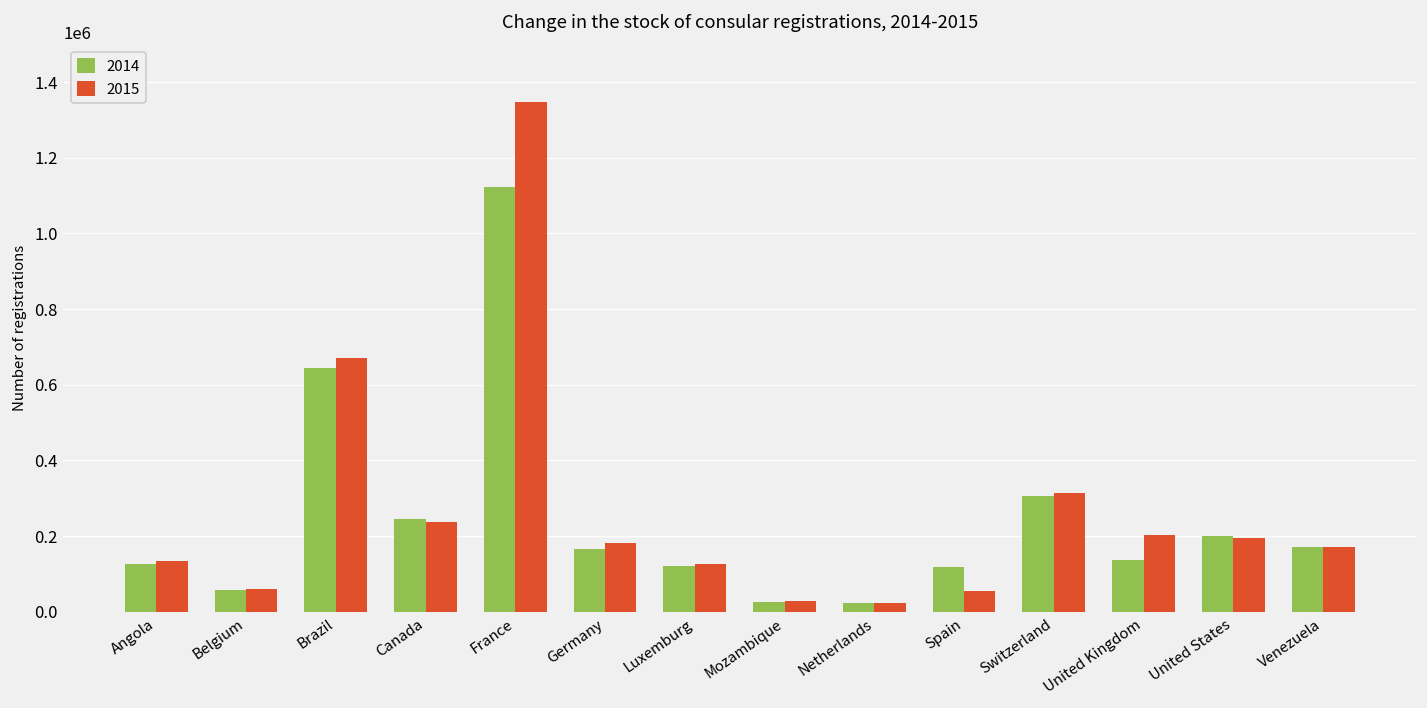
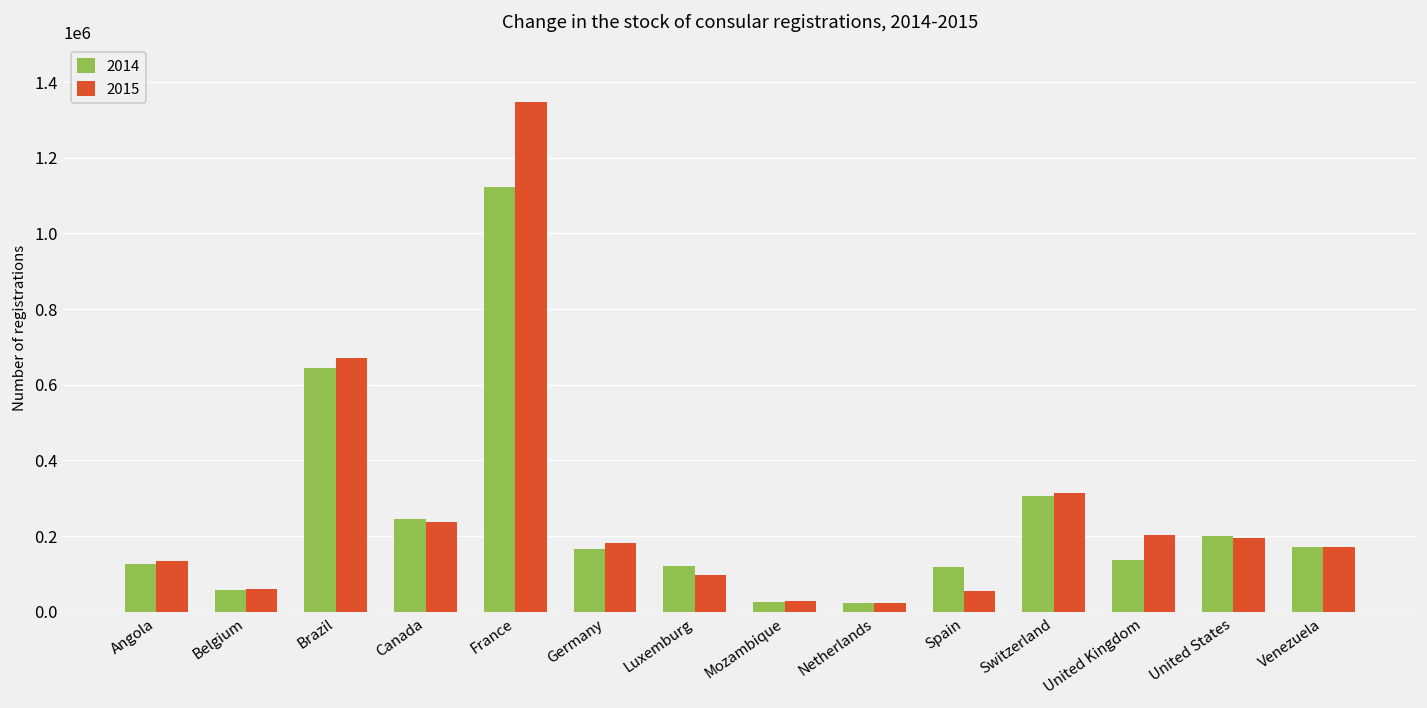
  {
    "2014": {
      "Angola": 130000,
      "Belgium": 60000,
      "Brazil": 640000,
      "Canada": 250000,
      "France": 1120000,
      "Germany": 160000,
      "Luxemburg": 120000,
      "Mozambique": 20000,
      "Netherlands": 20000,
      "Spain": 120000,
      "Switzerland": 310000,
      "United Kingdom": 140000,
      "United States": 200000,
      "Venezuela": 170000
    },
    "2015": {
      "Angola": 130000,
      "Belgium": 60000,
      "Brazil": 670000,
      "Canada": 240000,
      "France": 1350000,
      "Germany": 180000,
-     "Luxemburg": 130000,
+     "Luxemburg": 100000,
      "Mozambique": 30000,
      "Netherlands": 20000,
      "Spain": 60000,
      "Switzerland": 310000,
      "United Kingdom": 200000,
      "United States": 190000,
      "Venezuela": 170000
    }
  }
